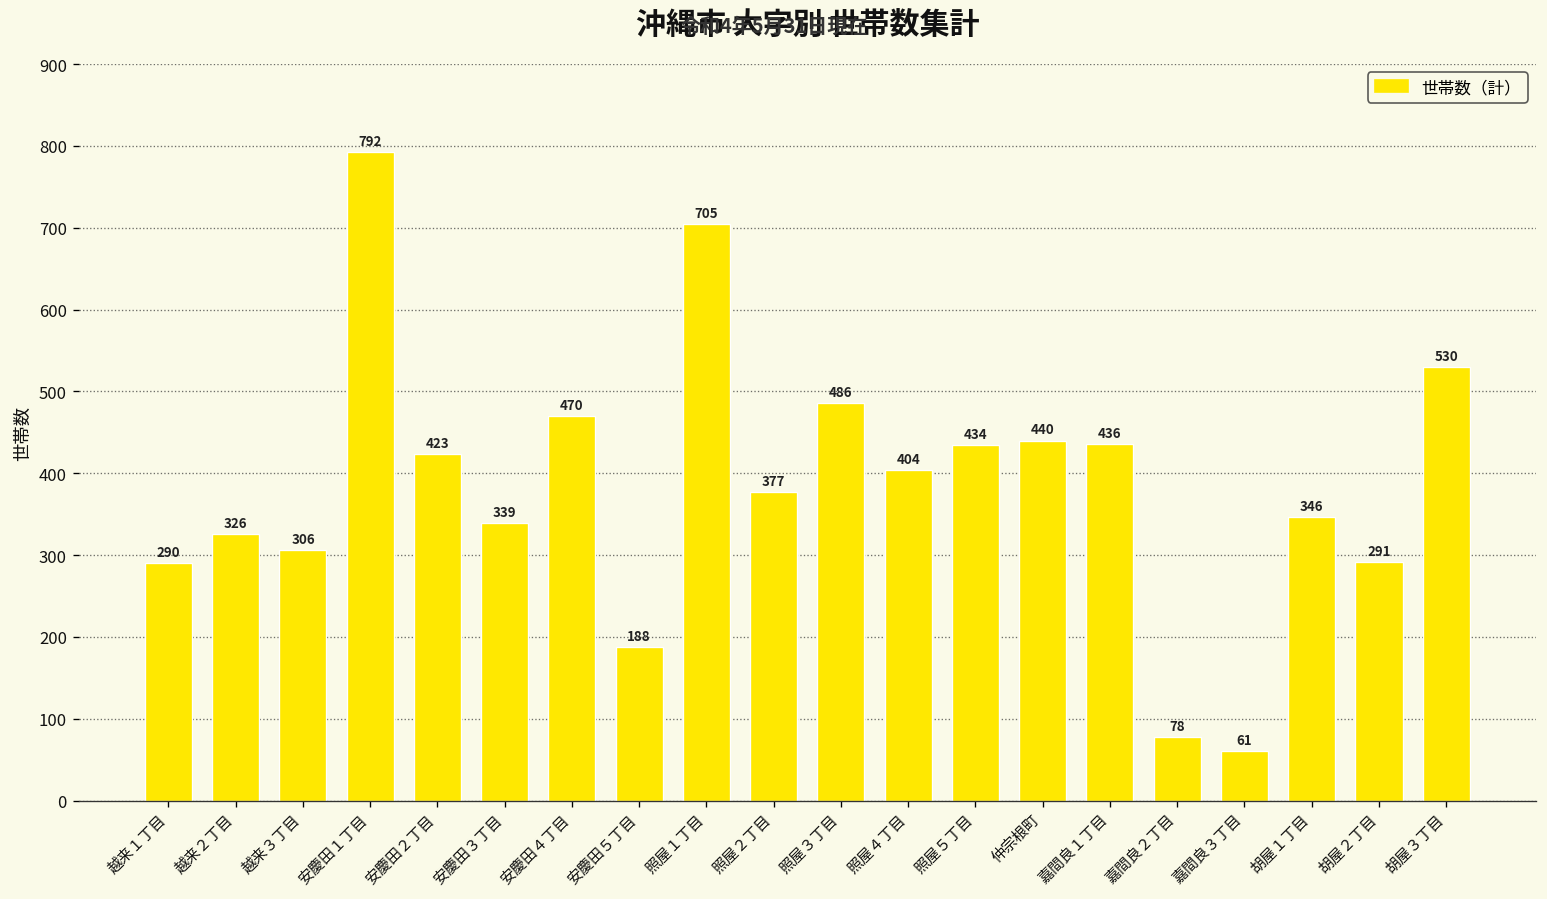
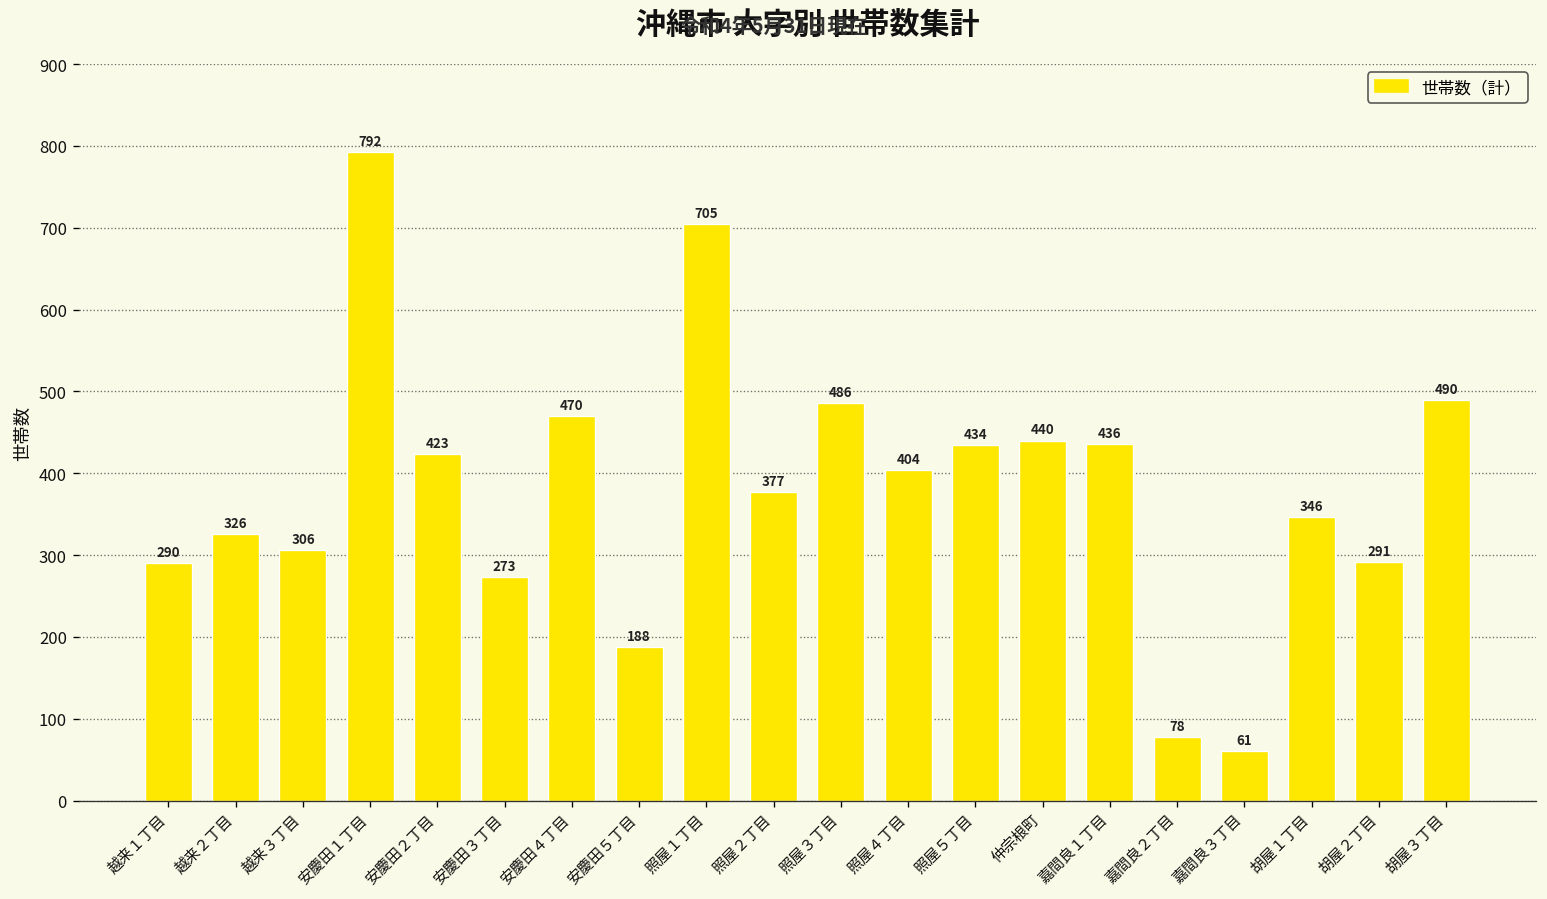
  {
    "越来１丁目": 290,
    "越来２丁目": 326,
    "越来３丁目": 306,
    "安慶田１丁目": 792,
    "安慶田２丁目": 423,
-   "安慶田３丁目": 339,
+   "安慶田３丁目": 273,
    "安慶田４丁目": 470,
    "安慶田５丁目": 188,
    "照屋１丁目": 705,
    "照屋２丁目": 377,
    "照屋３丁目": 486,
    "照屋４丁目": 404,
    "照屋５丁目": 434,
    "仲宗根町": 440,
    "嘉間良１丁目": 436,
    "嘉間良２丁目": 78,
    "嘉間良３丁目": 61,
    "胡屋１丁目": 346,
    "胡屋２丁目": 291,
-   "胡屋３丁目": 530
+   "胡屋３丁目": 490
  }
